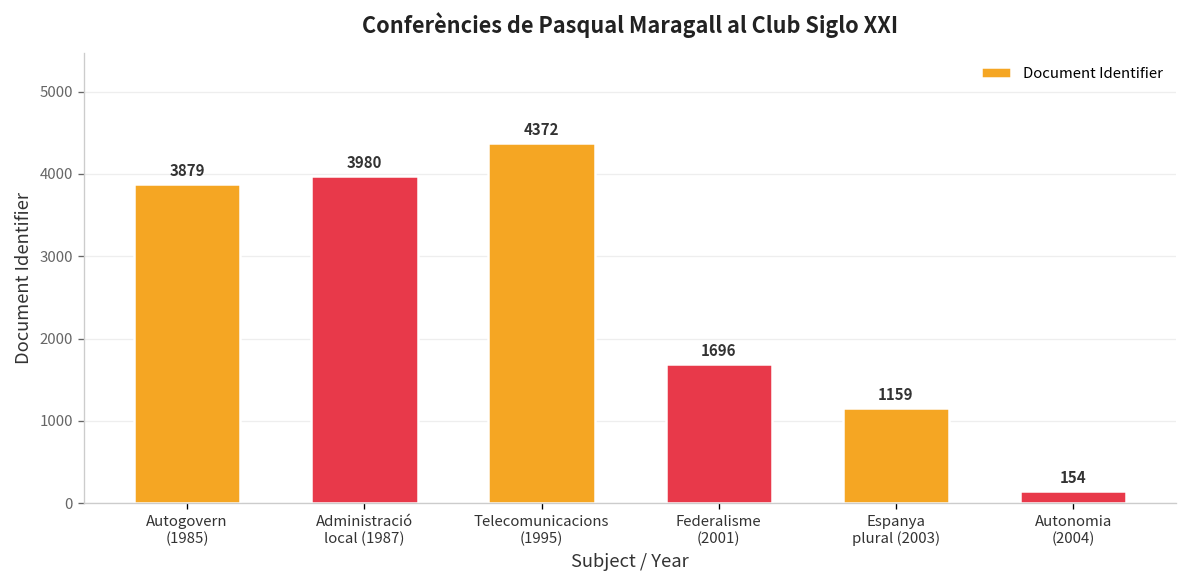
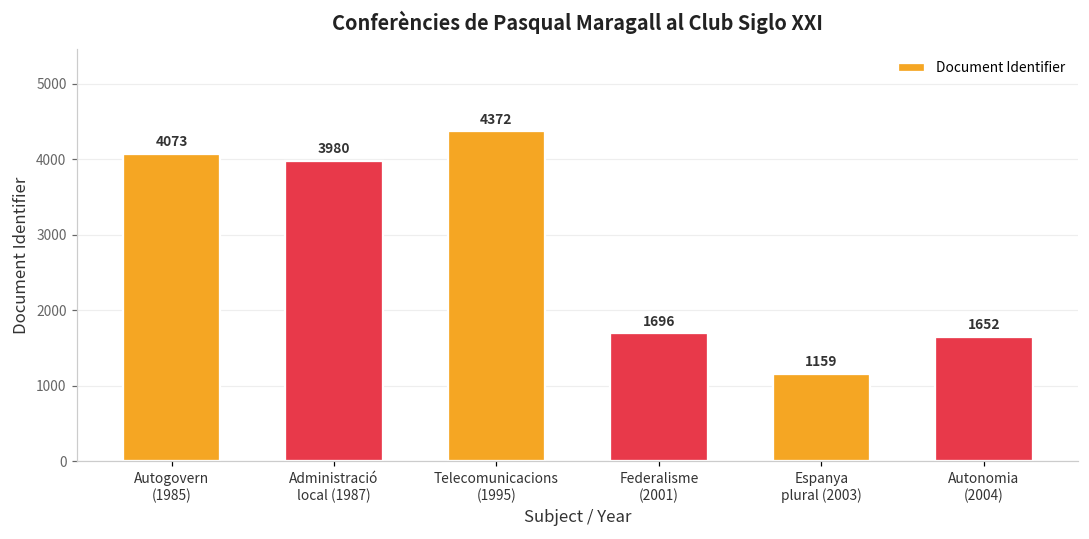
  {
-   "Autogovern (1985)": 3879,
+   "Autogovern (1985)": 4073,
    "Administració local (1987)": 3980,
    "Telecomunicacions (1995)": 4372,
    "Federalisme (2001)": 1696,
    "Espanya plural (2003)": 1159,
-   "Autonomia (2004)": 154
+   "Autonomia (2004)": 1652
  }
